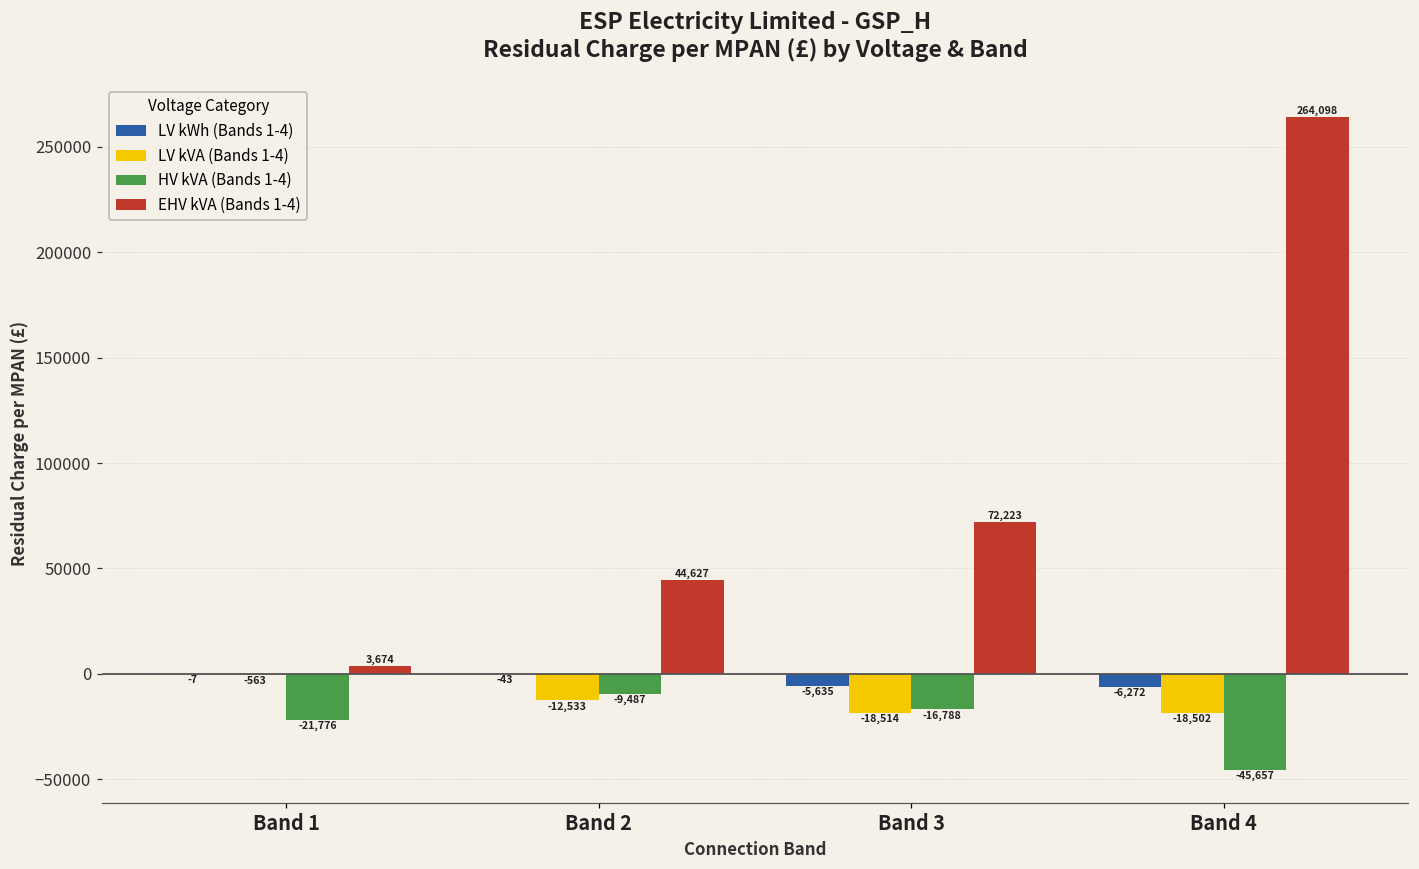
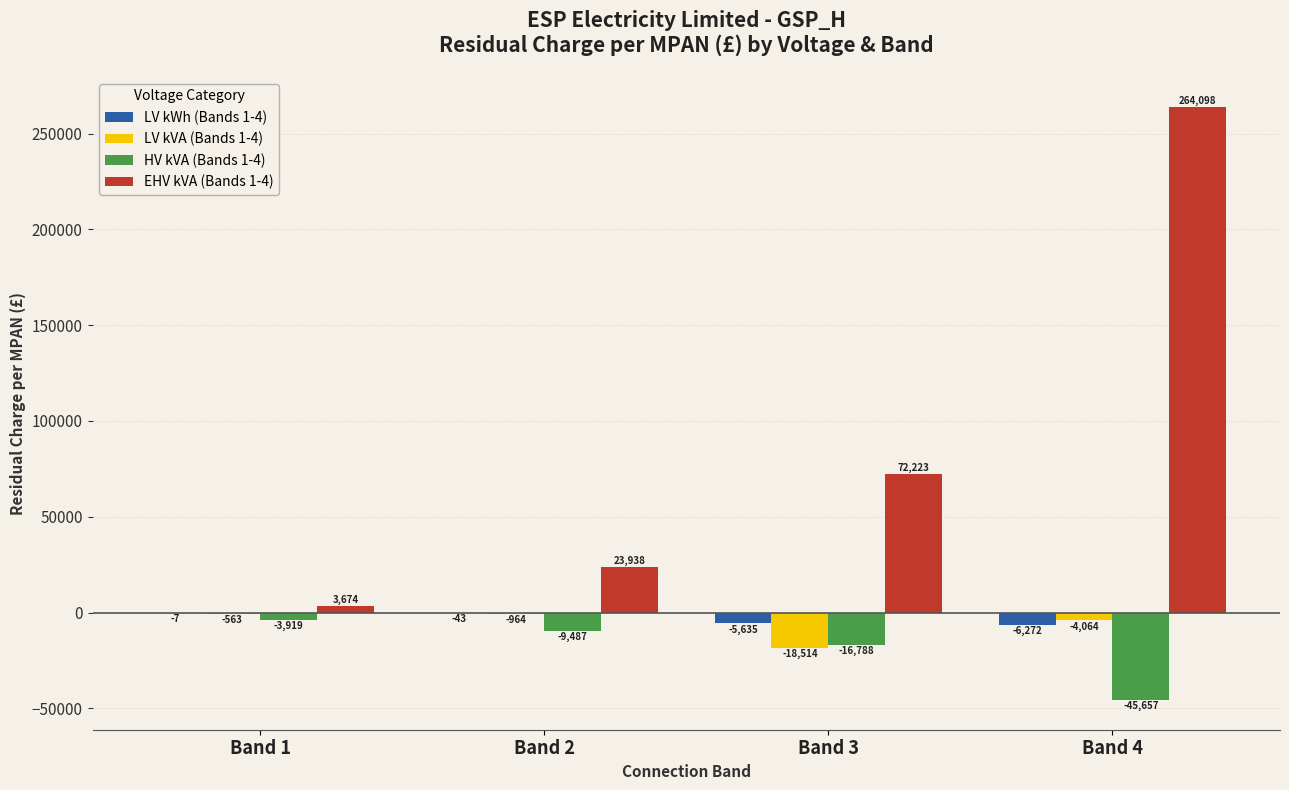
  {
    "LV kWh (Bands 1-4)": {
      "Band 1": "-7",
      "Band 2": "-43",
      "Band 3": "-5,635",
      "Band 4": "-6,272"
    },
    "LV kVA (Bands 1-4)": {
      "Band 1": "-563",
-     "Band 2": "-12,533",
+     "Band 2": "-964",
      "Band 3": "-18,514",
-     "Band 4": "-18,502"
+     "Band 4": "-4,064"
    },
    "HV kVA (Bands 1-4)": {
-     "Band 1": "-21,776",
+     "Band 1": "-3,919",
      "Band 2": "-9,487",
      "Band 3": "-16,788",
      "Band 4": "-45,657"
    },
    "EHV kVA (Bands 1-4)": {
      "Band 1": "3,674",
-     "Band 2": "44,627",
+     "Band 2": "23,938",
      "Band 3": "72,223",
      "Band 4": "264,098"
    }
  }
